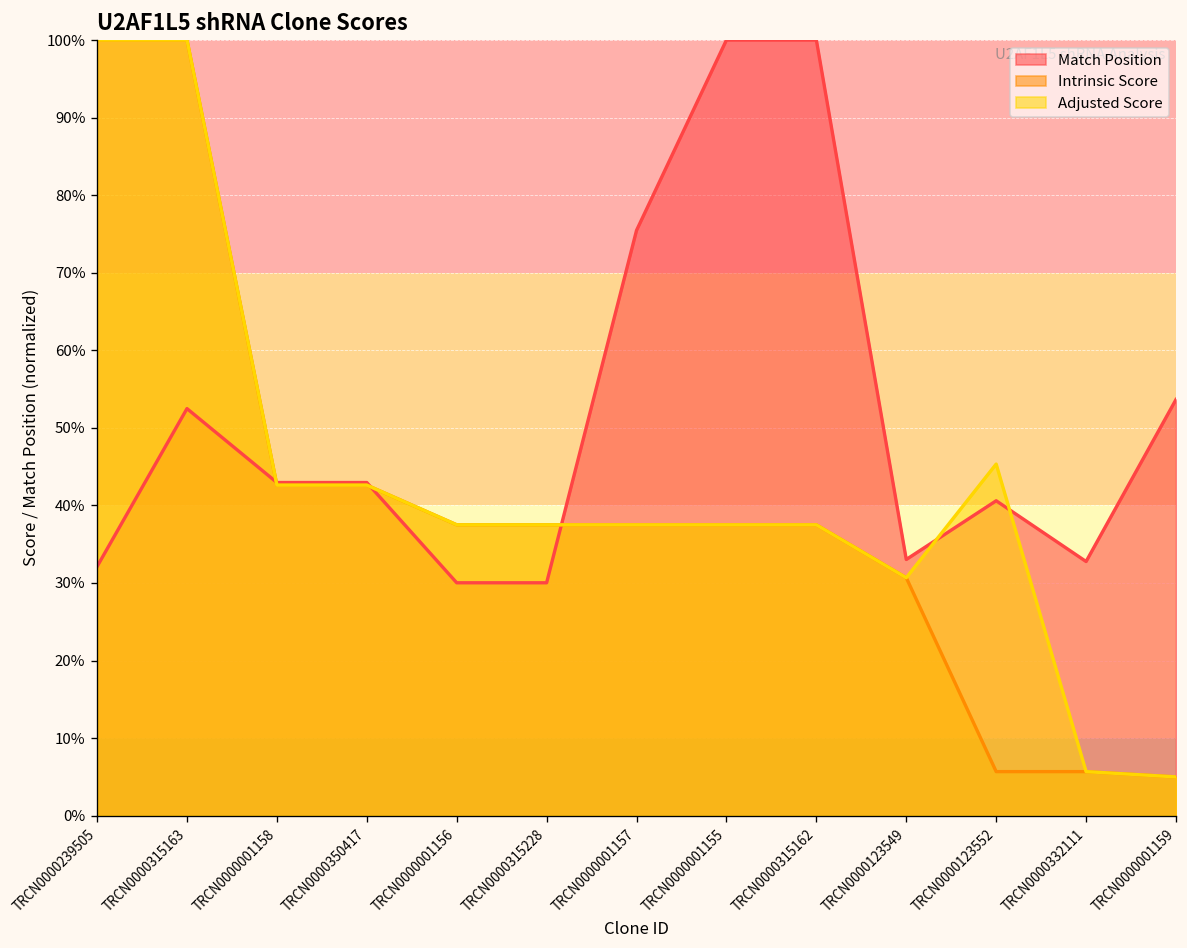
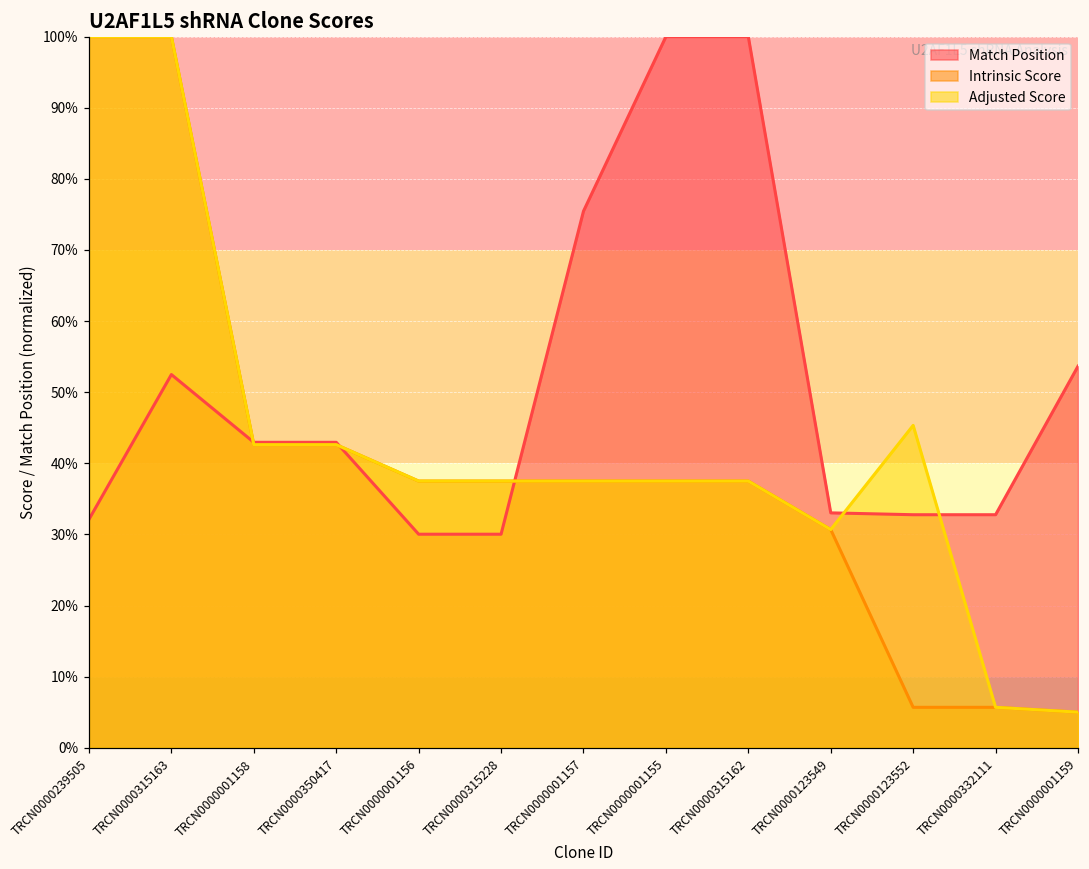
  {
    "Match Position": {
      "TRCN0000239505": "32%",
      "TRCN0000315163": "52%",
      "TRCN0000001156": "30%",
      "TRCN0000315228": "30%",
      "TRCN0000001157": "75%",
      "TRCN0000001155": "100%",
      "TRCN0000315162": "100%",
      "TRCN0000123549": "33%",
-     "TRCN0000123552": "41%",
+     "TRCN0000123552": "33%",
      "TRCN0000332111": "33%",
      "TRCN0000001159": "54%"
    },
    "Intrinsic Score": {
      "TRCN0000123552": "6%"
    },
    "Adjusted Score": {
      "TRCN0000123552": "45%"
    }
  }
